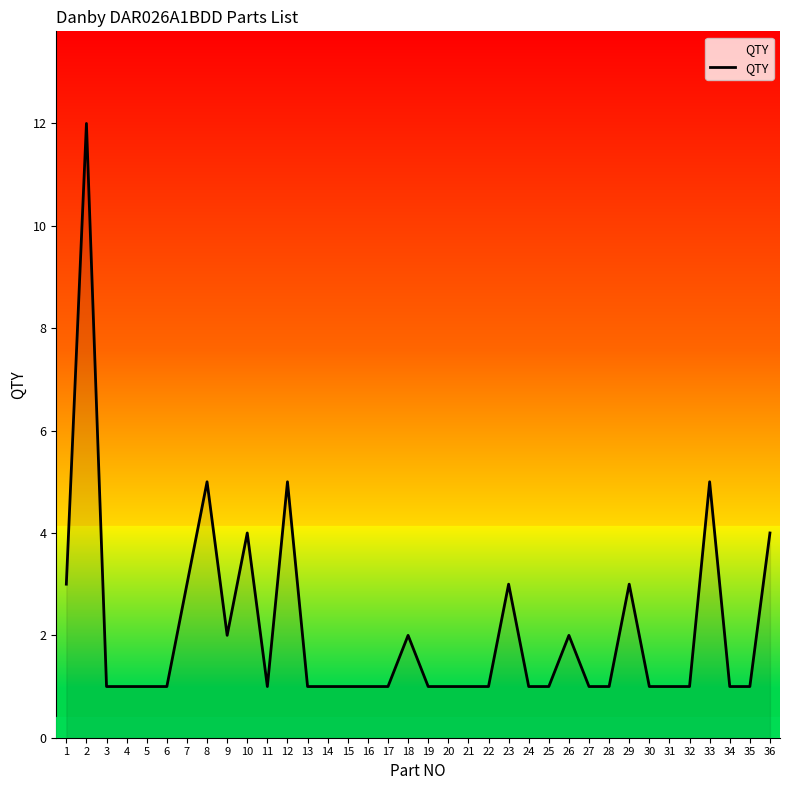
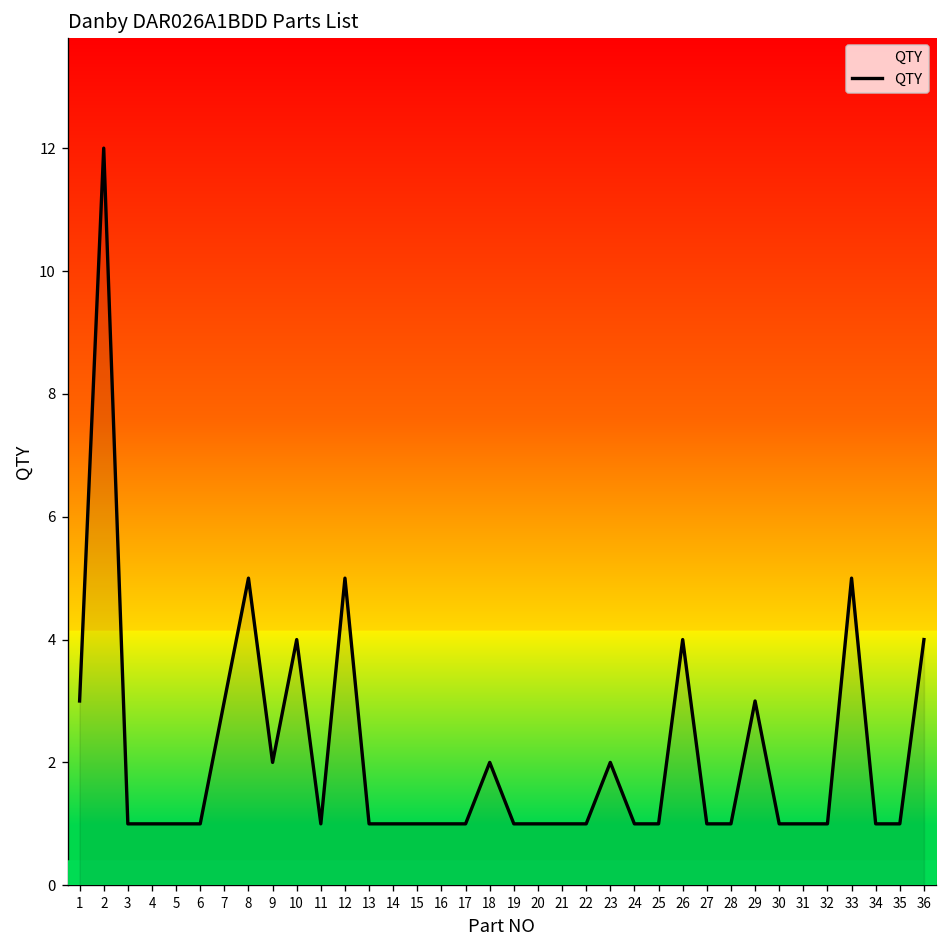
  {
    "1": 3,
    "2": 12,
    "3": 1,
    "4": 1,
    "5": 1,
    "6": 1,
    "7": 3,
    "8": 5,
    "9": 2,
    "10": 4,
    "11": 1,
    "12": 5,
    "13": 1,
    "14": 1,
    "15": 1,
    "16": 1,
    "17": 1,
    "18": 2,
    "19": 1,
    "20": 1,
    "21": 1,
    "22": 1,
-   "23": 3,
+   "23": 2,
    "24": 1,
    "25": 1,
-   "26": 2,
+   "26": 4,
    "27": 1,
    "28": 1,
    "29": 3,
    "30": 1,
    "31": 1,
    "32": 1,
    "33": 5,
    "34": 1,
    "35": 1,
    "36": 4
  }
